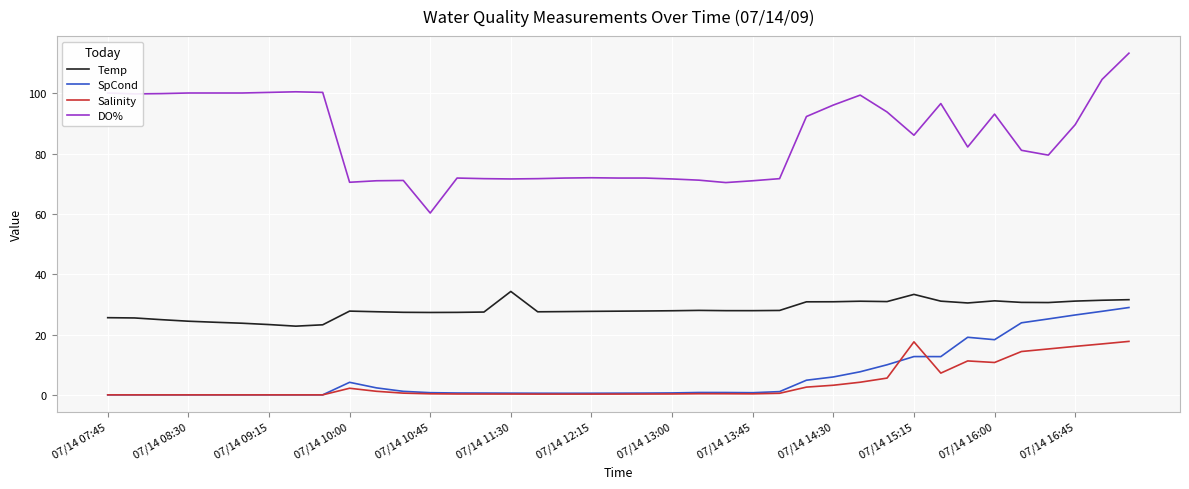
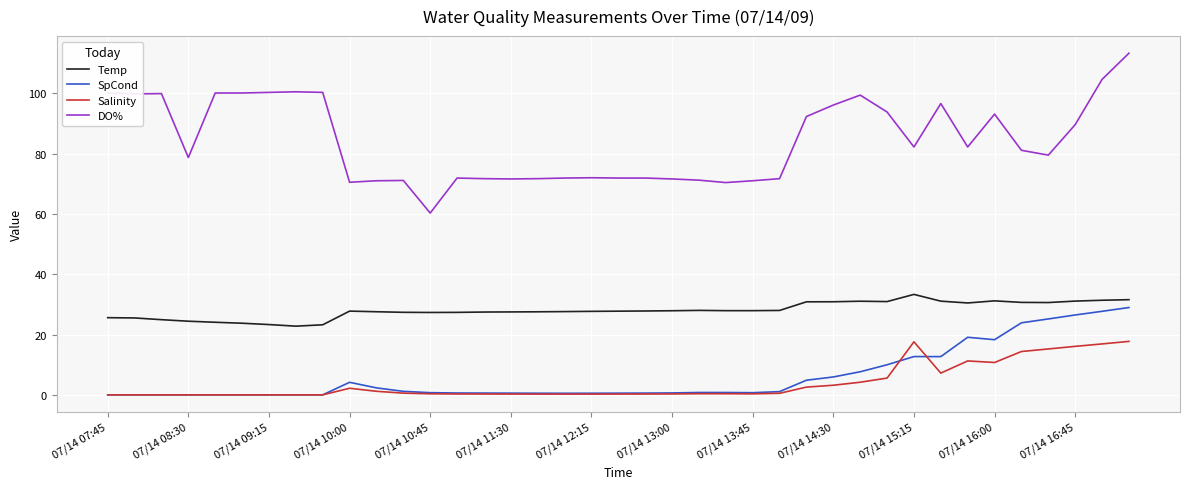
  {
    "Temp": {
      "07/14 07:45": 26,
      "07/14 08:30": 24,
      "07/14 09:15": 23,
      "07/14 10:00": 28,
      "07/14 10:45": 27,
-     "07/14 11:30": 34,
+     "07/14 11:30": 28,
      "07/14 12:15": 28,
      "07/14 13:00": 28,
      "07/14 13:45": 28,
      "07/14 14:30": 31,
      "07/14 15:15": 33,
      "07/14 16:00": 31,
      "07/14 16:45": 31
    },
    "SpCond": {
      "07/14 10:00": 4,
      "07/14 14:30": 6,
      "07/14 15:15": 13,
      "07/14 16:00": 18,
      "07/14 16:45": 26
    },
    "Salinity": {
      "07/14 10:00": 2,
      "07/14 14:30": 3,
      "07/14 15:15": 18,
      "07/14 16:00": 11,
      "07/14 16:45": 16
    },
    "DO%": {
-     "07/14 08:30": 100,
+     "07/14 08:30": 79,
      "07/14 09:15": 100,
      "07/14 10:00": 71,
      "07/14 10:45": 60,
      "07/14 11:30": 72,
      "07/14 12:15": 72,
      "07/14 13:00": 72,
      "07/14 13:45": 71,
      "07/14 14:30": 96,
-     "07/14 15:15": 86,
+     "07/14 15:15": 82,
      "07/14 16:00": 93,
      "07/14 16:45": 90
    }
  }
